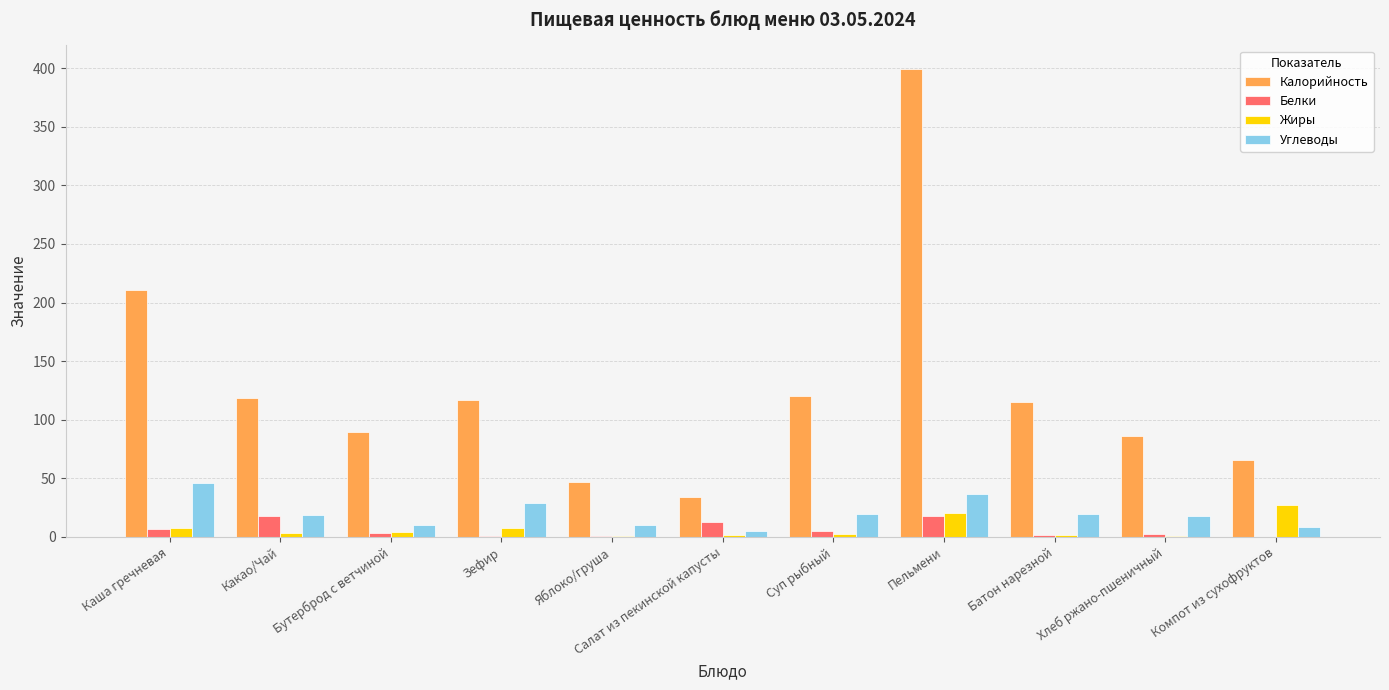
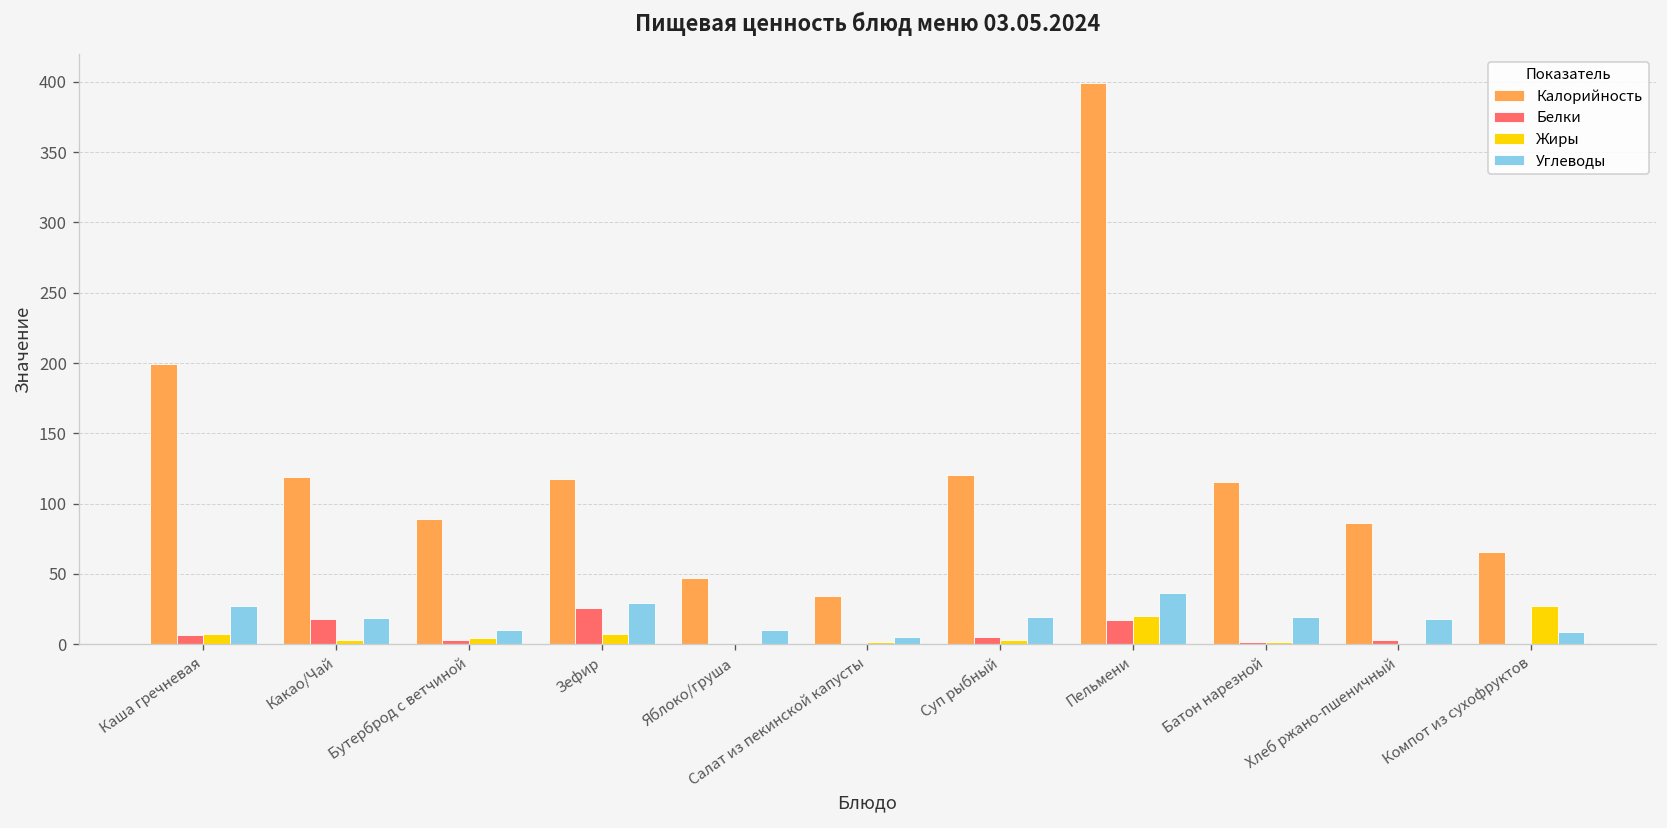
  {
    "Калорийность": {
-     "Каша гречневая": 211,
+     "Каша гречневая": 200,
      "Какао/Чай": 119,
      "Бутерброд с ветчиной": 89,
      "Зефир": 117,
      "Яблоко/груша": 47,
      "Салат из пекинской капусты": 34,
      "Суп рыбный": 121,
      "Пельмени": 400,
      "Батон нарезной": 115,
      "Хлеб ржано-пшеничный": 86,
      "Компот из сухофруктов": 66
    },
    "Белки": {
      "Каша гречневая": 7,
      "Какао/Чай": 18,
      "Бутерброд с ветчиной": 3,
-     "Зефир": 0,
-     "Салат из пекинской капусты": 13,
+     "Зефир": 26,
+     "Салат из пекинской капусты": 0,
      "Суп рыбный": 5,
      "Пельмени": 18,
      "Хлеб ржано-пшеничный": 3
    },
    "Жиры": {
      "Каша гречневая": 7,
      "Какао/Чай": 3,
      "Бутерброд с ветчиной": 4,
      "Зефир": 8,
      "Суп рыбный": 3,
      "Пельмени": 20,
      "Компот из сухофруктов": 27
    },
    "Углеводы": {
-     "Каша гречневая": 46,
+     "Каша гречневая": 27,
      "Какао/Чай": 19,
      "Бутерброд с ветчиной": 10,
      "Зефир": 29,
      "Яблоко/груша": 10,
      "Салат из пекинской капусты": 5,
      "Суп рыбный": 19,
      "Пельмени": 37,
      "Батон нарезной": 20,
      "Хлеб ржано-пшеничный": 18,
      "Компот из сухофруктов": 9
    }
  }
